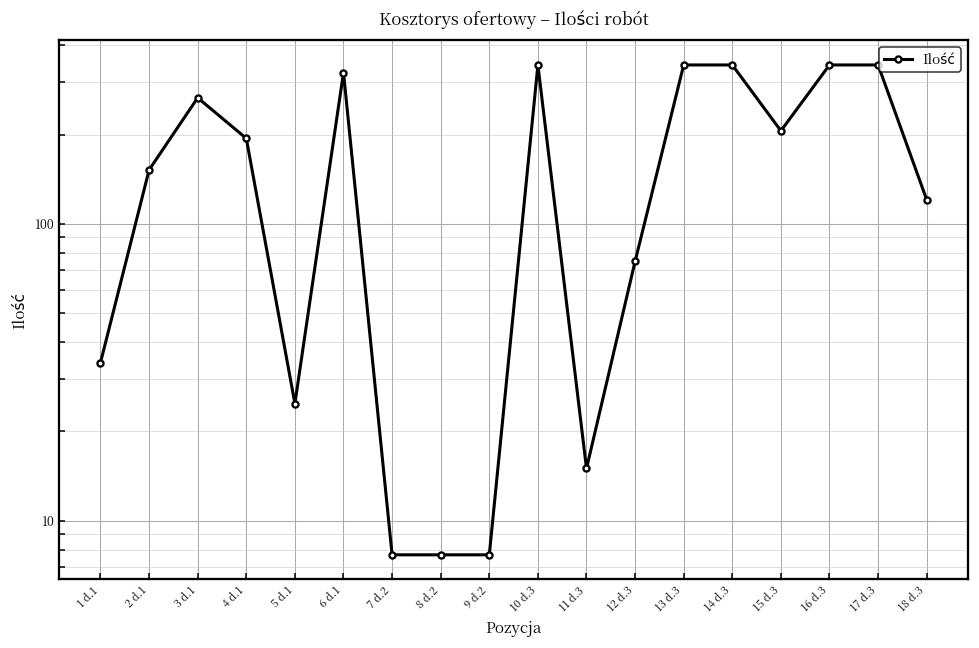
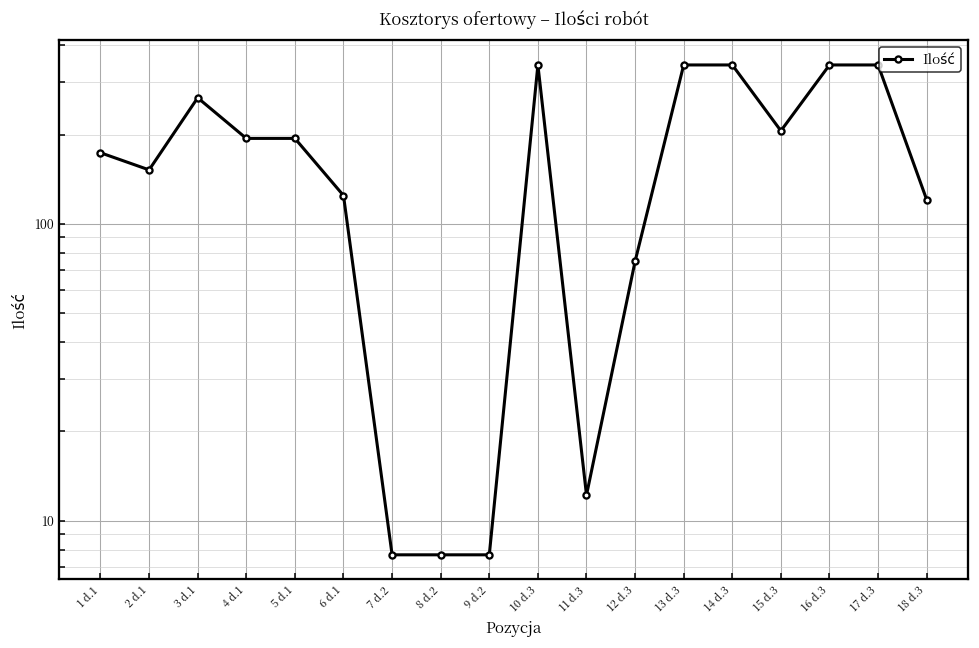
  {
-   "1 d.1": 34,
+   "1 d.1": 170,
    "2 d.1": 150,
    "3 d.1": 270,
    "4 d.1": 190,
-   "5 d.1": 25,
-   "6 d.1": 320,
+   "5 d.1": 190,
+   "6 d.1": 120,
    "7 d.2": 7.7,
    "8 d.2": 7.7,
    "9 d.2": 7.7,
    "10 d.3": 340,
-   "11 d.3": 15,
+   "11 d.3": 12,
    "12 d.3": 75,
    "13 d.3": 340,
    "14 d.3": 340,
    "15 d.3": 210,
    "16 d.3": 340,
    "17 d.3": 340,
    "18 d.3": 120
  }
